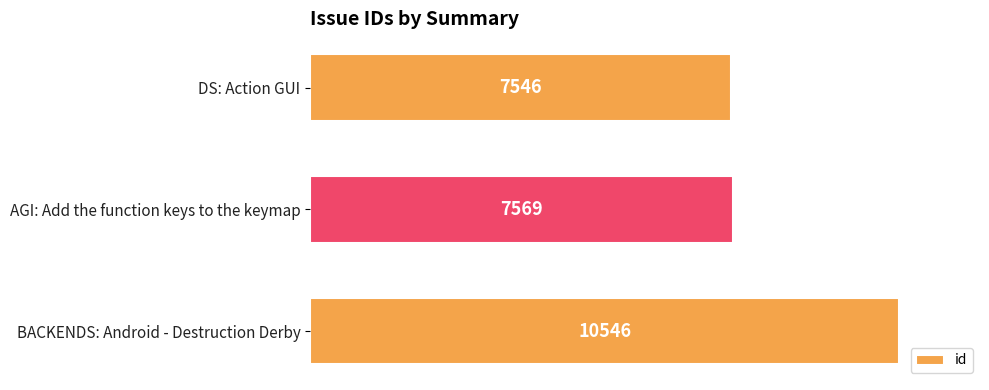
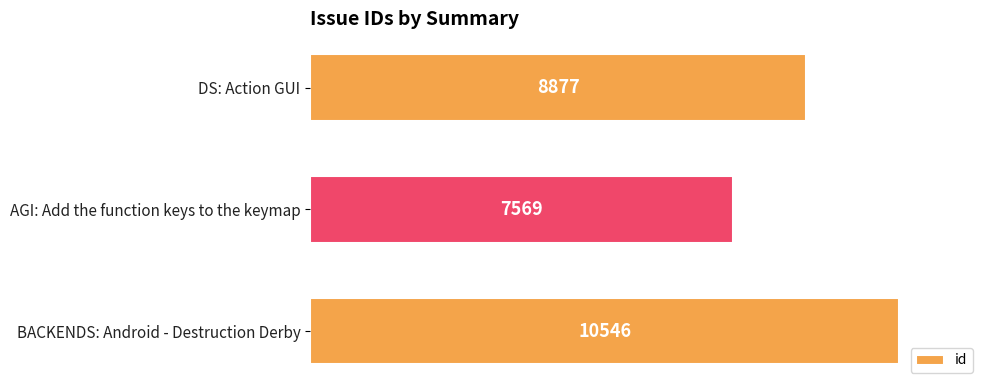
  {
-   "DS: Action GUI": 7546,
+   "DS: Action GUI": 8877,
    "AGI: Add the function keys to the keymap": 7569,
    "BACKENDS: Android - Destruction Derby": 10546
  }
